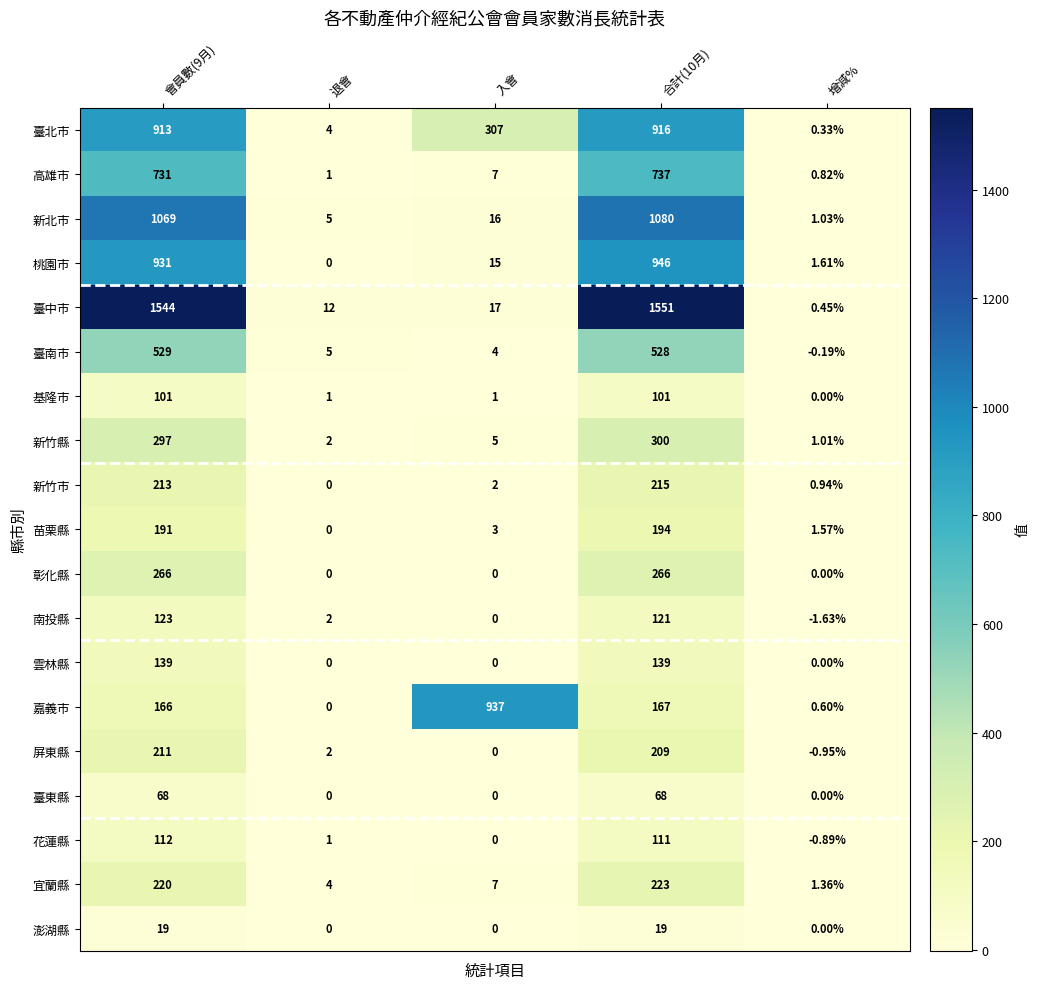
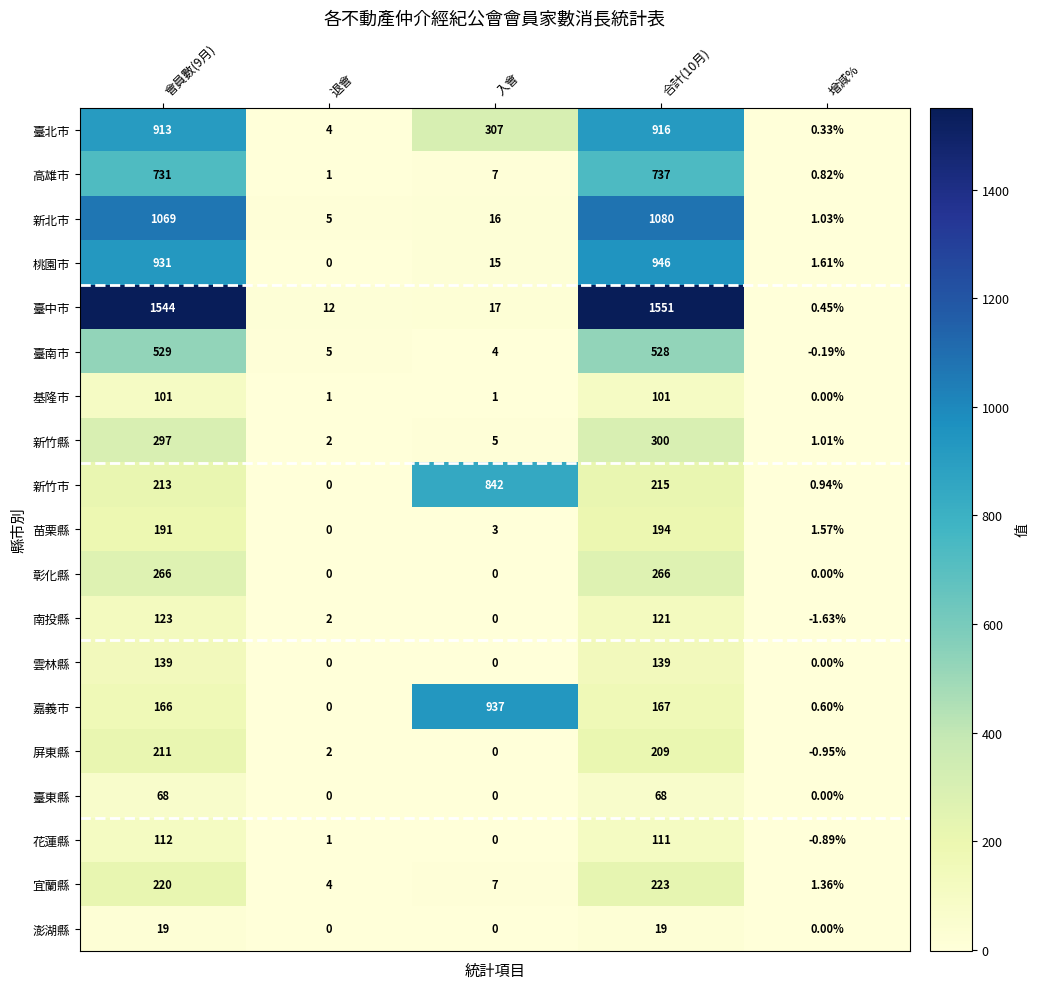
  {
    "臺北市": {
      "會員數(9月)": "913",
      "退會": "4",
      "入會": "307",
      "合計(10月)": "916",
      "增減%": "0.33%"
    },
    "高雄市": {
      "會員數(9月)": "731",
      "退會": "1",
      "入會": "7",
      "合計(10月)": "737",
      "增減%": "0.82%"
    },
    "新北市": {
      "會員數(9月)": "1069",
      "退會": "5",
      "入會": "16",
      "合計(10月)": "1080",
      "增減%": "1.03%"
    },
    "桃園市": {
      "會員數(9月)": "931",
      "退會": "0",
      "入會": "15",
      "合計(10月)": "946",
      "增減%": "1.61%"
    },
    "臺中市": {
      "會員數(9月)": "1544",
      "退會": "12",
      "入會": "17",
      "合計(10月)": "1551",
      "增減%": "0.45%"
    },
    "臺南市": {
      "會員數(9月)": "529",
      "退會": "5",
      "入會": "4",
      "合計(10月)": "528",
      "增減%": "-0.19%"
    },
    "基隆市": {
      "會員數(9月)": "101",
      "退會": "1",
      "入會": "1",
      "合計(10月)": "101",
      "增減%": "0.00%"
    },
    "新竹縣": {
      "會員數(9月)": "297",
      "退會": "2",
      "入會": "5",
      "合計(10月)": "300",
      "增減%": "1.01%"
    },
    "新竹市": {
      "會員數(9月)": "213",
      "退會": "0",
-     "入會": "2",
+     "入會": "842",
      "合計(10月)": "215",
      "增減%": "0.94%"
    },
    "苗栗縣": {
      "會員數(9月)": "191",
      "退會": "0",
      "入會": "3",
      "合計(10月)": "194",
      "增減%": "1.57%"
    },
    "彰化縣": {
      "會員數(9月)": "266",
      "退會": "0",
      "入會": "0",
      "合計(10月)": "266",
      "增減%": "0.00%"
    },
    "南投縣": {
      "會員數(9月)": "123",
      "退會": "2",
      "入會": "0",
      "合計(10月)": "121",
      "增減%": "-1.63%"
    },
    "雲林縣": {
      "會員數(9月)": "139",
      "退會": "0",
      "入會": "0",
      "合計(10月)": "139",
      "增減%": "0.00%"
    },
    "嘉義市": {
      "會員數(9月)": "166",
      "退會": "0",
      "入會": "937",
      "合計(10月)": "167",
      "增減%": "0.60%"
    },
    "屏東縣": {
      "會員數(9月)": "211",
      "退會": "2",
      "入會": "0",
      "合計(10月)": "209",
      "增減%": "-0.95%"
    },
    "臺東縣": {
      "會員數(9月)": "68",
      "退會": "0",
      "入會": "0",
      "合計(10月)": "68",
      "增減%": "0.00%"
    },
    "花蓮縣": {
      "會員數(9月)": "112",
      "退會": "1",
      "入會": "0",
      "合計(10月)": "111",
      "增減%": "-0.89%"
    },
    "宜蘭縣": {
      "會員數(9月)": "220",
      "退會": "4",
      "入會": "7",
      "合計(10月)": "223",
      "增減%": "1.36%"
    },
    "澎湖縣": {
      "會員數(9月)": "19",
      "退會": "0",
      "入會": "0",
      "合計(10月)": "19",
      "增減%": "0.00%"
    }
  }
